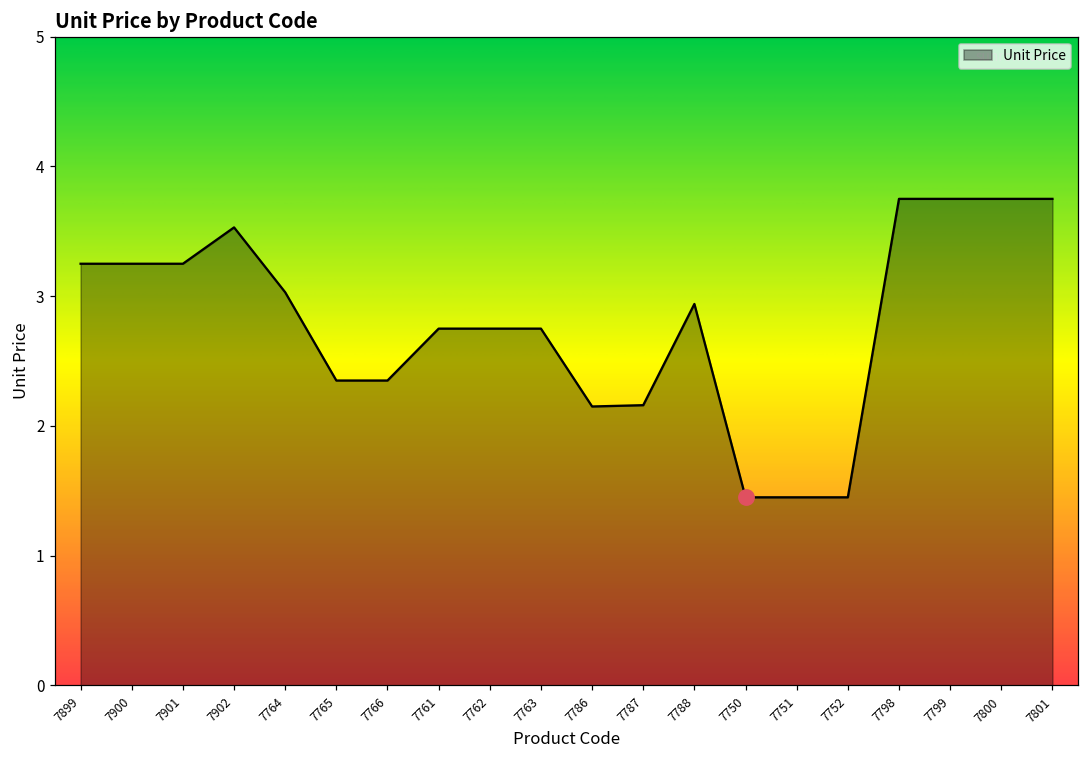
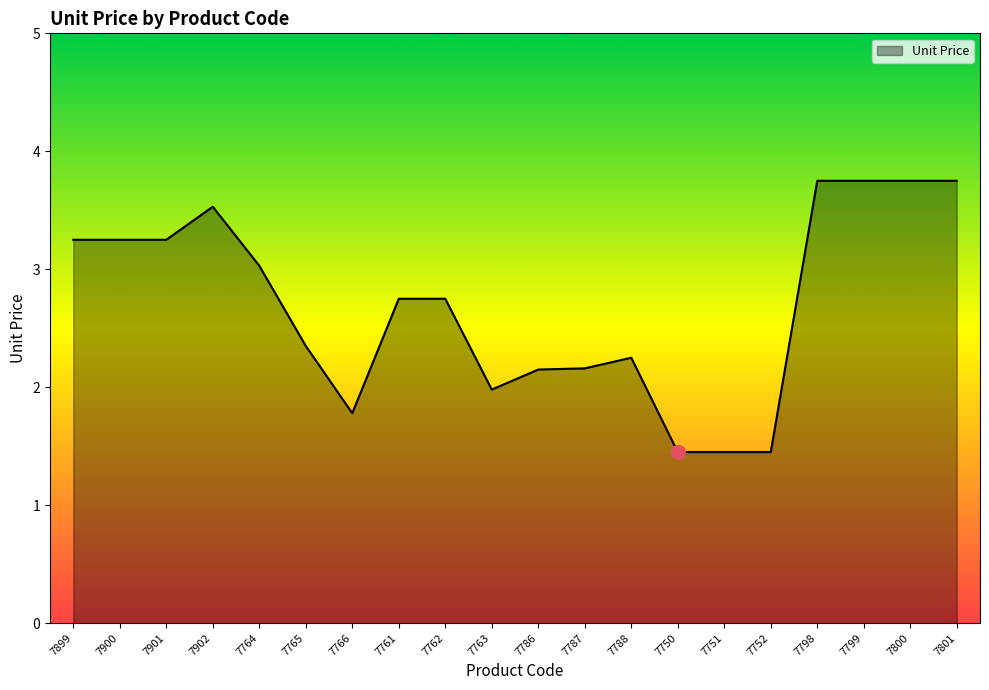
  {
    "Unit Price": {
      "7899": 3.25,
      "7900": 3.25,
      "7901": 3.25,
      "7902": 3.53,
      "7764": 3.03,
      "7765": 2.35,
-     "7766": 2.35,
+     "7766": 1.78,
      "7761": 2.75,
      "7762": 2.75,
-     "7763": 2.75,
+     "7763": 1.98,
      "7786": 2.15,
      "7787": 2.16,
-     "7788": 2.94,
+     "7788": 2.25,
      "7751": 1.45,
      "7752": 1.45,
      "7798": 3.75,
      "7799": 3.75,
      "7800": 3.75,
      "7801": 3.75
    }
  }
